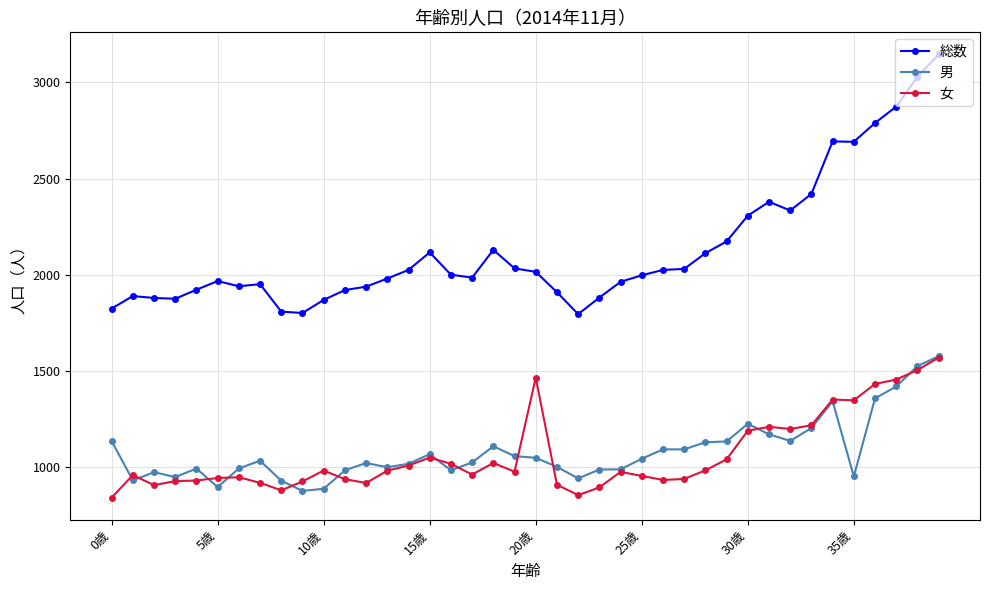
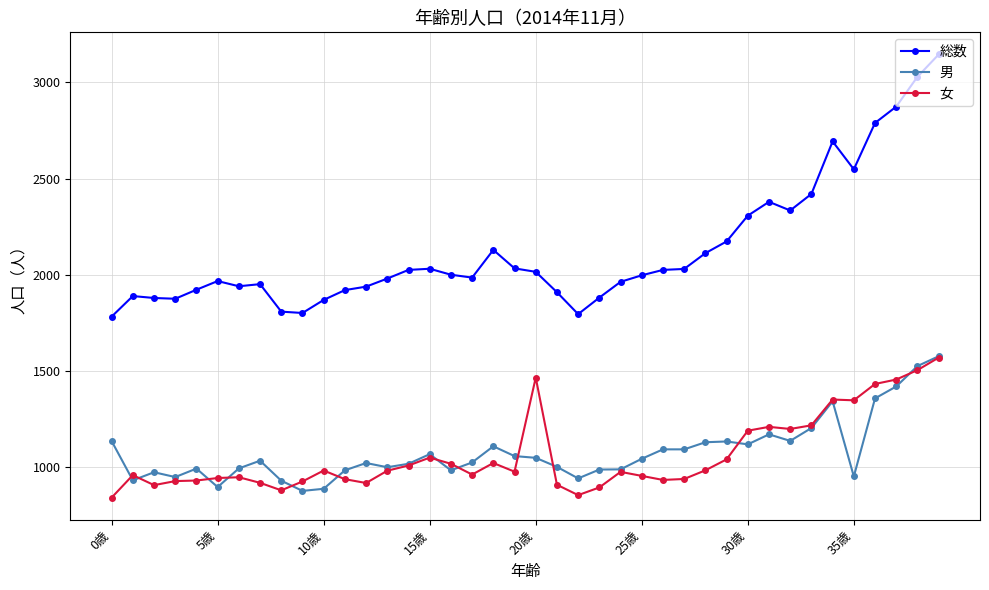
  {
    "総数": {
-     "0歳": 1820,
+     "0歳": 1780,
      "5歳": 1970,
      "10歳": 1870,
-     "15歳": 2120,
+     "15歳": 2030,
      "20歳": 2020,
      "25歳": 2000,
      "30歳": 2310,
-     "35歳": 2690
+     "35歳": 2550
    },
    "男": {
      "0歳": 1140,
      "5歳": 900,
      "10歳": 890,
      "15歳": 1070,
      "20歳": 1050,
      "25歳": 1040,
-     "30歳": 1230,
+     "30歳": 1120,
      "35歳": 950
    },
    "女": {
      "0歳": 840,
      "5歳": 940,
      "10歳": 980,
      "15歳": 1050,
      "20歳": 1470,
      "25歳": 950,
      "30歳": 1190,
      "35歳": 1350
    }
  }
